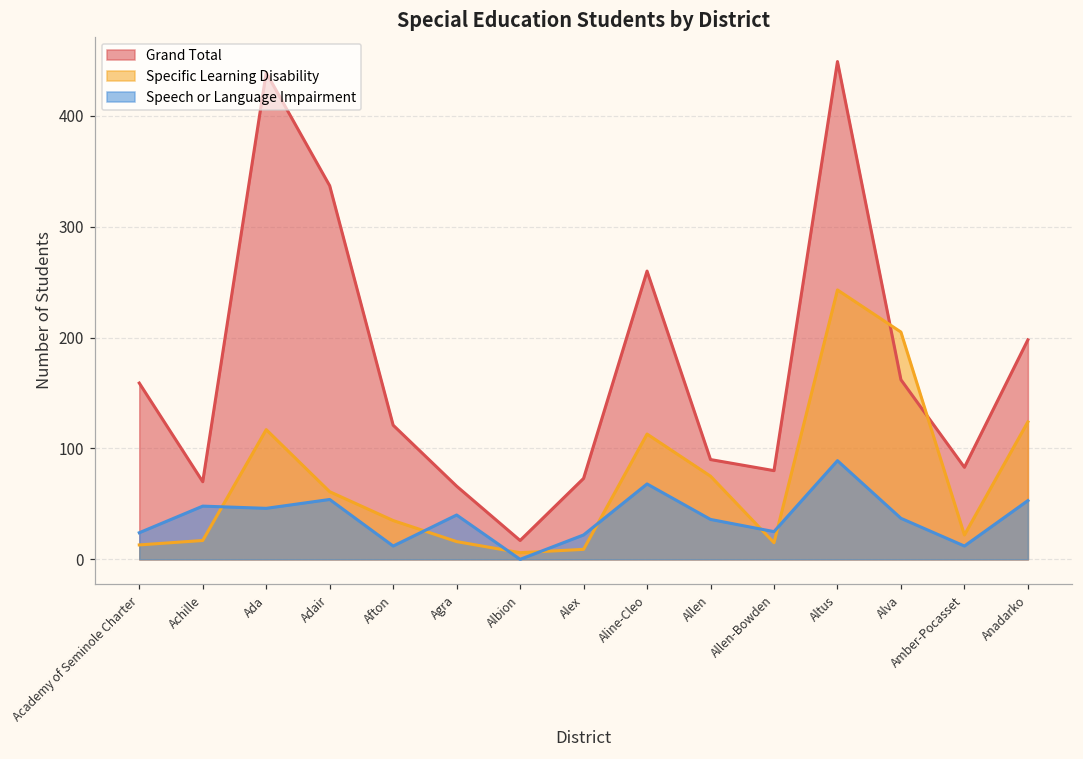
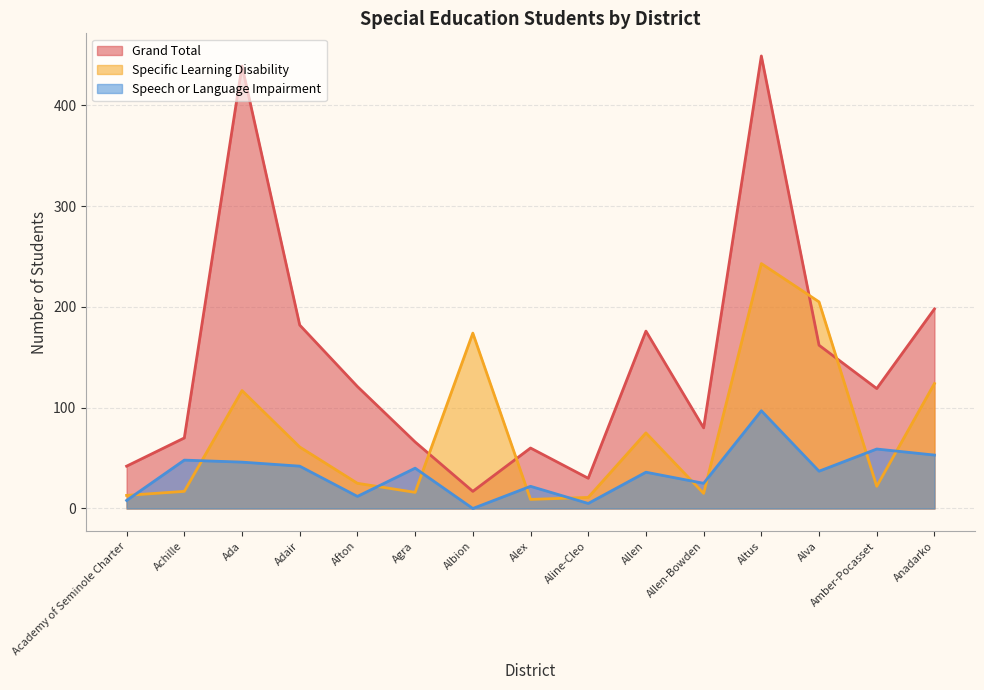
  {
    "Grand Total": {
-     "Academy of Seminole Charter": 159,
+     "Academy of Seminole Charter": 42,
      "Achille": 70,
-     "Adair": 337,
+     "Adair": 182,
      "Afton": 121,
      "Agra": 66,
      "Albion": 17,
-     "Alex": 73,
-     "Aline-Cleo": 260,
-     "Allen": 90,
+     "Alex": 60,
+     "Aline-Cleo": 30,
+     "Allen": 176,
      "Allen-Bowden": 80,
      "Altus": 449,
      "Alva": 162,
-     "Amber-Pocasset": 83,
+     "Amber-Pocasset": 119,
      "Anadarko": 198
    },
    "Specific Learning Disability": {
      "Academy of Seminole Charter": 13,
      "Achille": 17,
      "Ada": 117,
      "Adair": 61,
-     "Afton": 35,
+     "Afton": 25,
      "Agra": 16,
-     "Albion": 6,
+     "Albion": 174,
      "Alex": 9,
-     "Aline-Cleo": 113,
+     "Aline-Cleo": 11,
      "Allen": 75,
      "Allen-Bowden": 15,
      "Altus": 243,
      "Alva": 205,
      "Amber-Pocasset": 22,
      "Anadarko": 124
    },
    "Speech or Language Impairment": {
-     "Academy of Seminole Charter": 24,
+     "Academy of Seminole Charter": 8,
      "Achille": 48,
      "Ada": 46,
-     "Adair": 54,
+     "Adair": 42,
      "Afton": 12,
      "Agra": 40,
      "Albion": 0,
      "Alex": 22,
-     "Aline-Cleo": 68,
+     "Aline-Cleo": 5,
      "Allen": 36,
      "Allen-Bowden": 25,
-     "Altus": 89,
+     "Altus": 97,
      "Alva": 37,
-     "Amber-Pocasset": 12,
+     "Amber-Pocasset": 59,
      "Anadarko": 53
    }
  }
